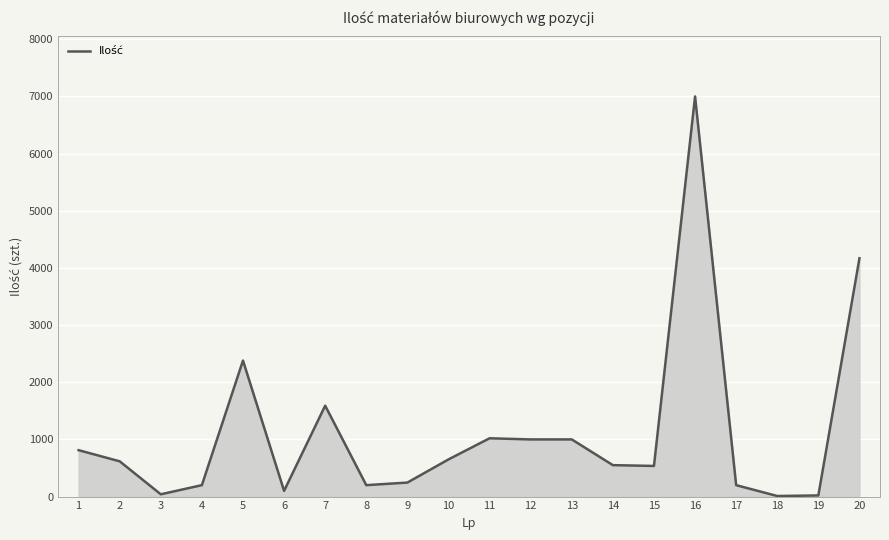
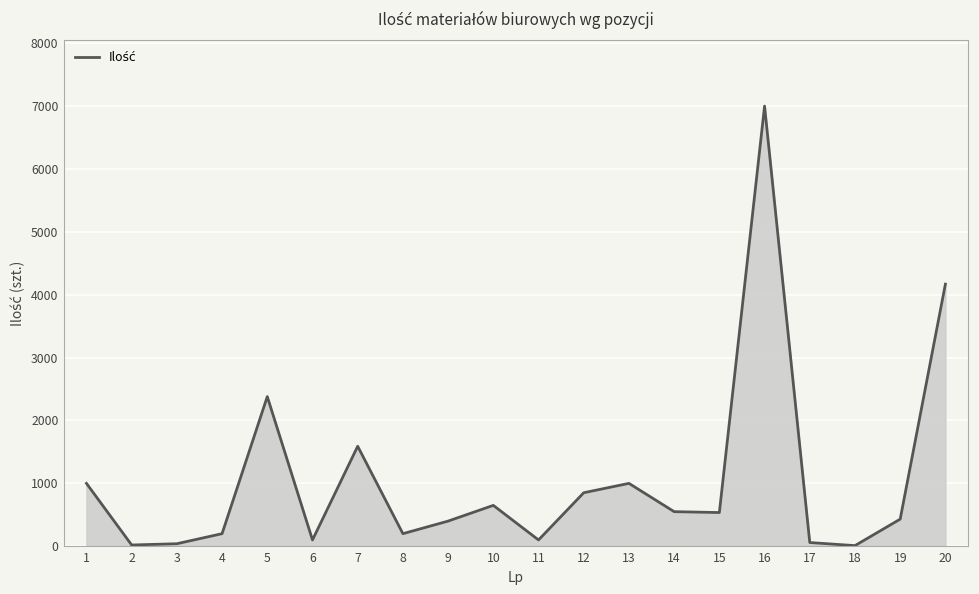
  {
-   "1": 800,
-   "2": 600,
+   "1": 1000,
+   "2": 0,
    "3": 0,
    "4": 200,
    "5": 2400,
    "6": 100,
    "7": 1600,
    "8": 200,
-   "9": 200,
+   "9": 400,
    "10": 700,
-   "11": 1000,
-   "12": 1000,
+   "11": 100,
+   "12": 900,
    "13": 1000,
    "14": 600,
    "15": 500,
    "16": 7000,
-   "17": 200,
+   "17": 100,
    "18": 0,
-   "19": 0,
+   "19": 400,
    "20": 4200
  }
